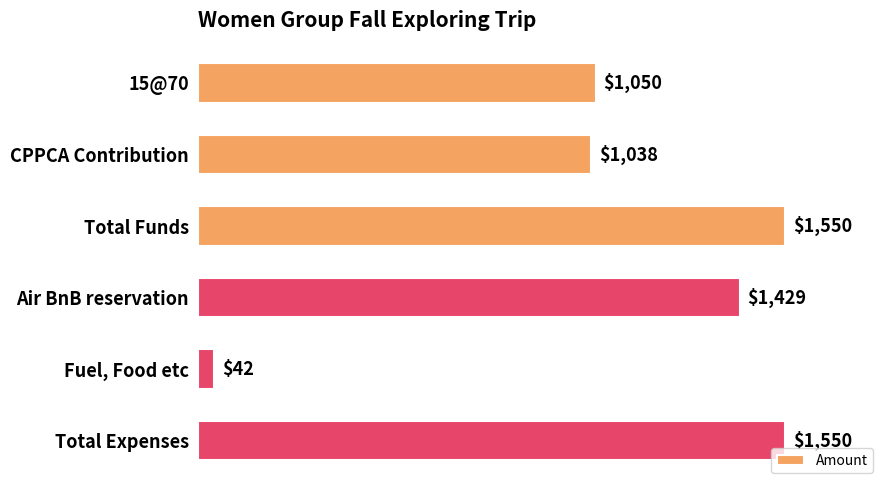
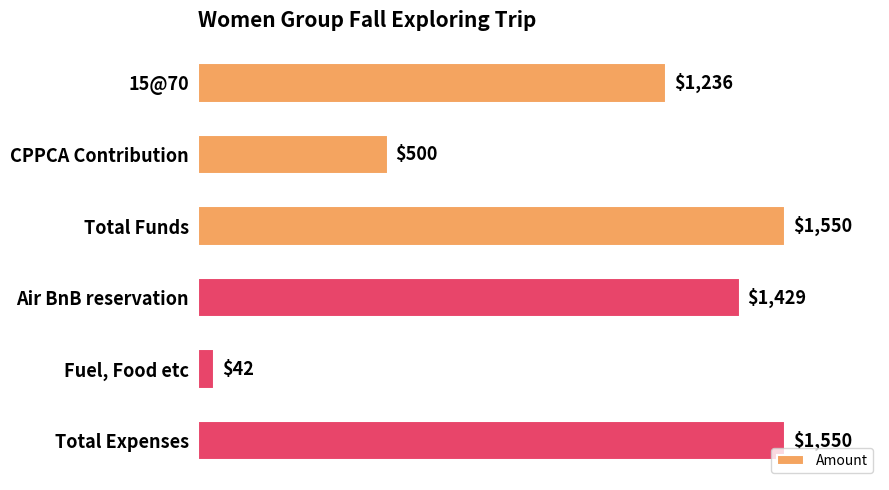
  {
-   "15@70": "$1,050",
-   "CPPCA Contribution": "$1,038",
+   "15@70": "$1,236",
+   "CPPCA Contribution": "$500",
    "Total Funds": "$1,550",
    "Air BnB reservation": "$1,429",
    "Fuel, Food etc": "$42"
  }
